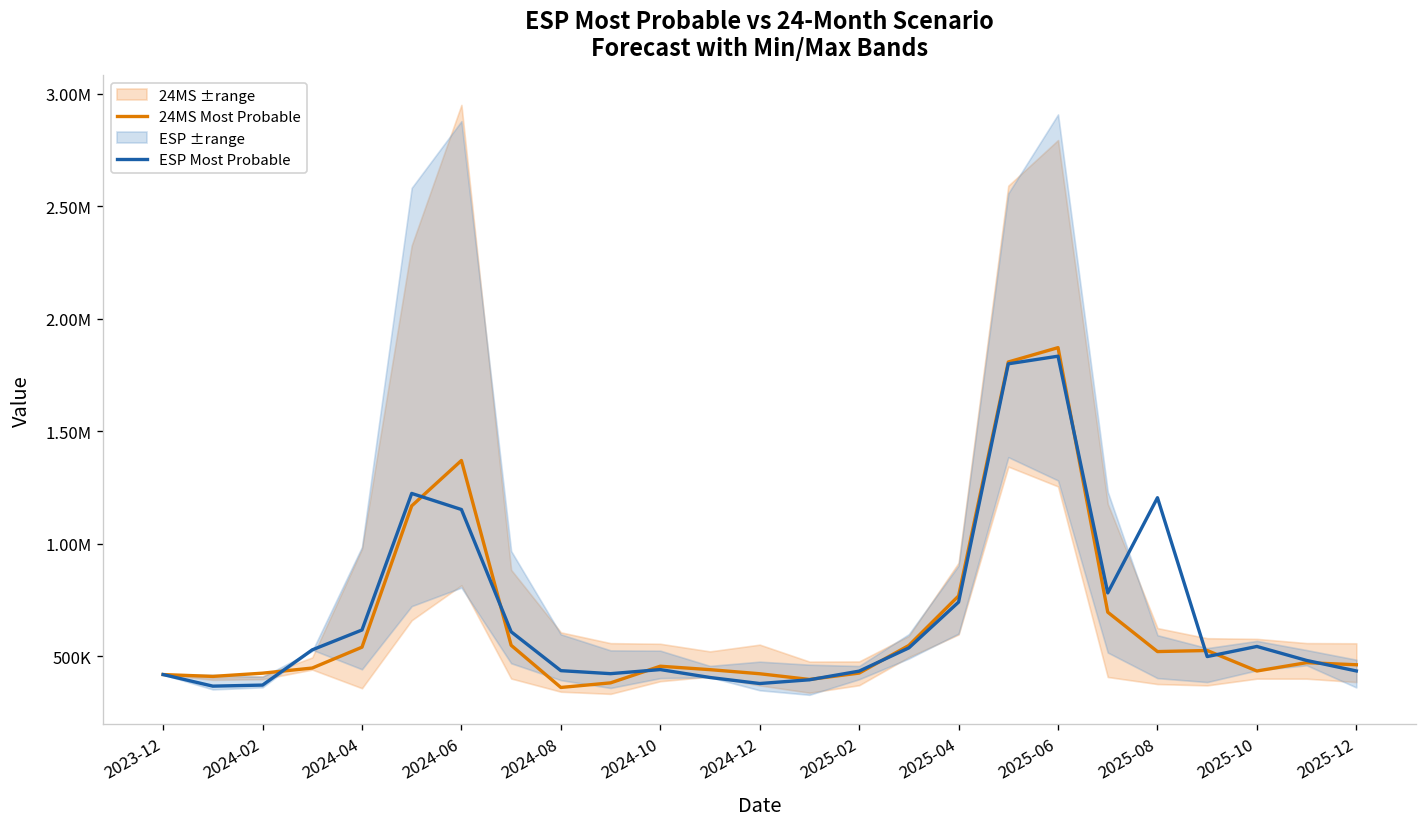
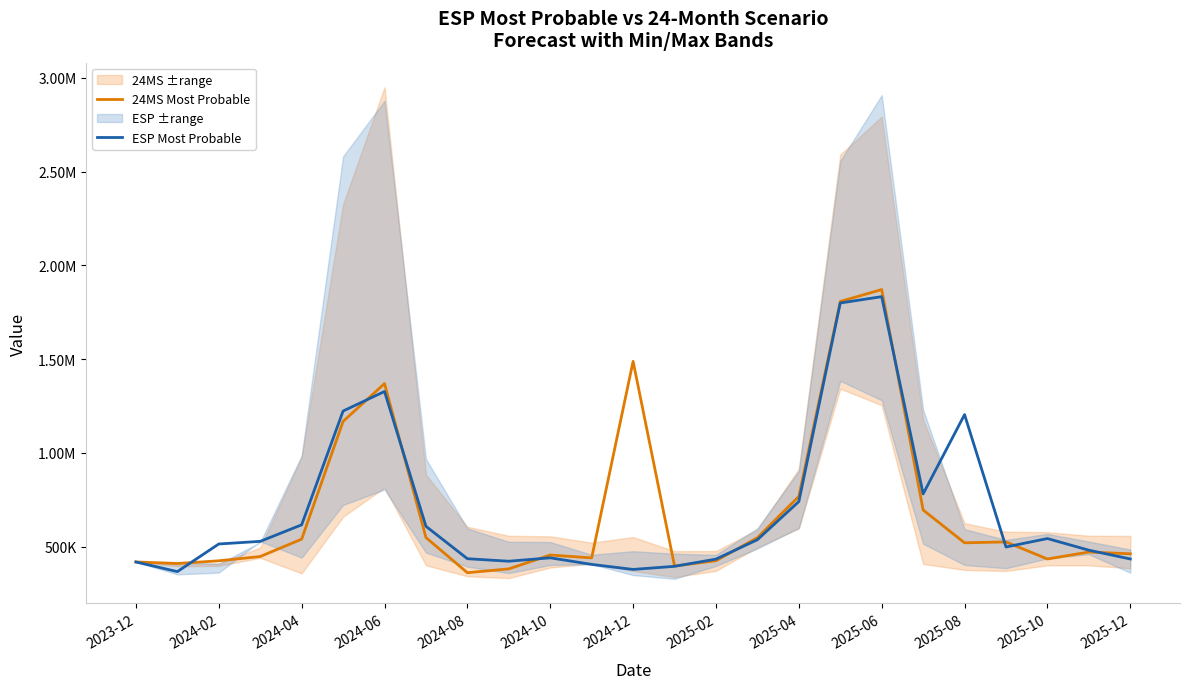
  {
    "24MS Most Probable": {
      "2024-02": 420000,
      "2024-04": 540000,
      "2024-06": 1370000,
      "2024-08": 360000,
      "2024-10": 460000,
-     "2024-12": 420000,
+     "2024-12": 1490000,
      "2025-04": 770000,
      "2025-06": 1870000,
      "2025-08": 520000,
      "2025-10": 430000,
      "2025-12": 460000
    },
    "ESP Most Probable": {
-     "2024-02": 370000,
+     "2024-02": 510000,
      "2024-04": 620000,
-     "2024-06": 1150000,
+     "2024-06": 1330000,
      "2024-08": 440000,
      "2024-10": 440000,
      "2024-12": 380000,
      "2025-04": 740000,
      "2025-06": 1830000,
      "2025-08": 1200000,
      "2025-10": 540000,
      "2025-12": 430000
    }
  }
